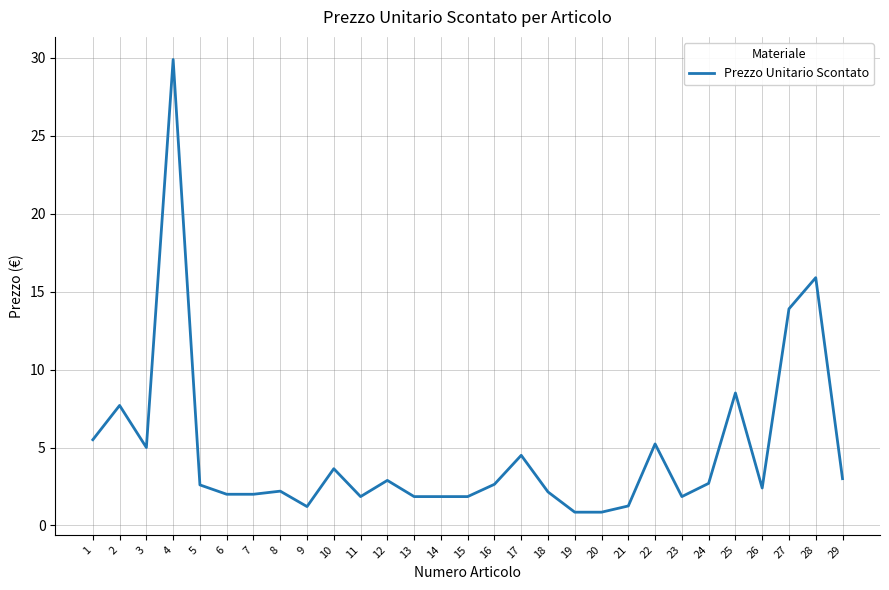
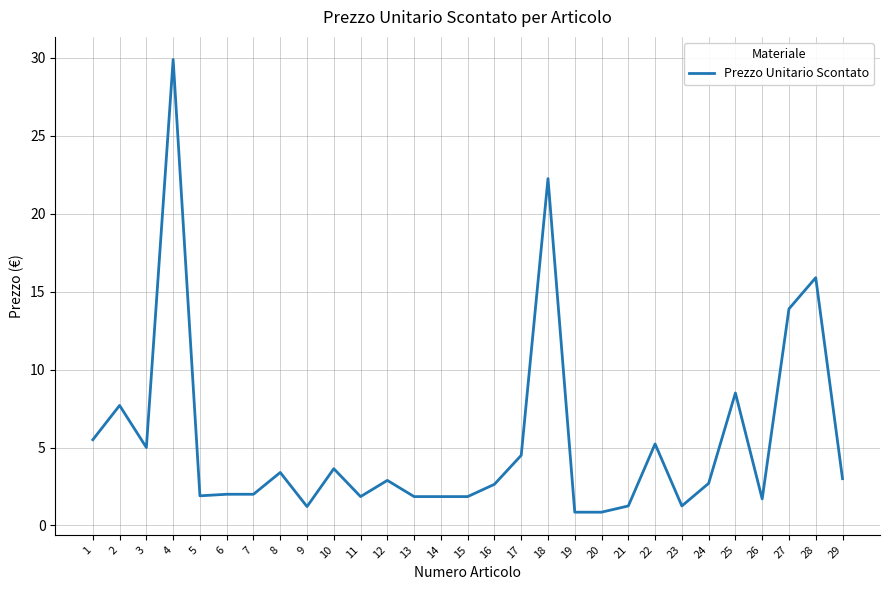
  {
    "1": 5.5,
    "2": 7.7,
    "3": 5.0,
    "4": 29.9,
-   "5": 2.6,
+   "5": 1.9,
    "6": 2.0,
    "7": 2.0,
-   "8": 2.2,
+   "8": 3.4,
    "9": 1.2,
    "10": 3.6,
    "11": 1.9,
    "12": 2.9,
    "13": 1.9,
    "14": 1.9,
    "15": 1.9,
    "16": 2.6,
    "17": 4.5,
-   "18": 2.2,
+   "18": 22.3,
    "19": 0.9,
    "20": 0.9,
    "21": 1.3,
    "22": 5.2,
-   "23": 1.9,
+   "23": 1.3,
    "24": 2.7,
    "25": 8.5,
-   "26": 2.4,
+   "26": 1.7,
    "27": 13.9,
    "28": 15.9,
    "29": 3.0
  }
